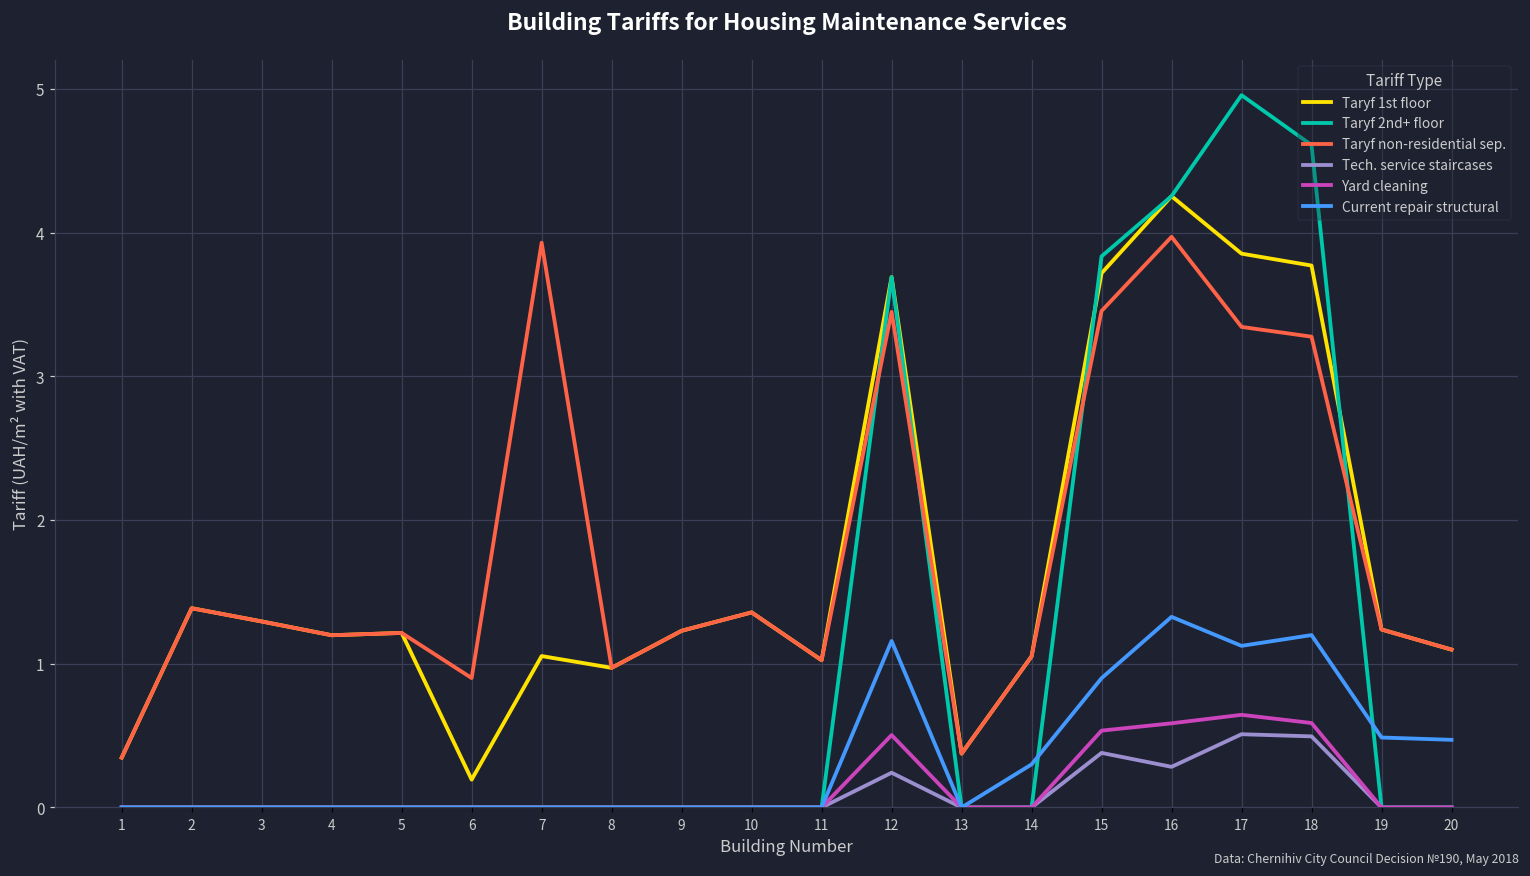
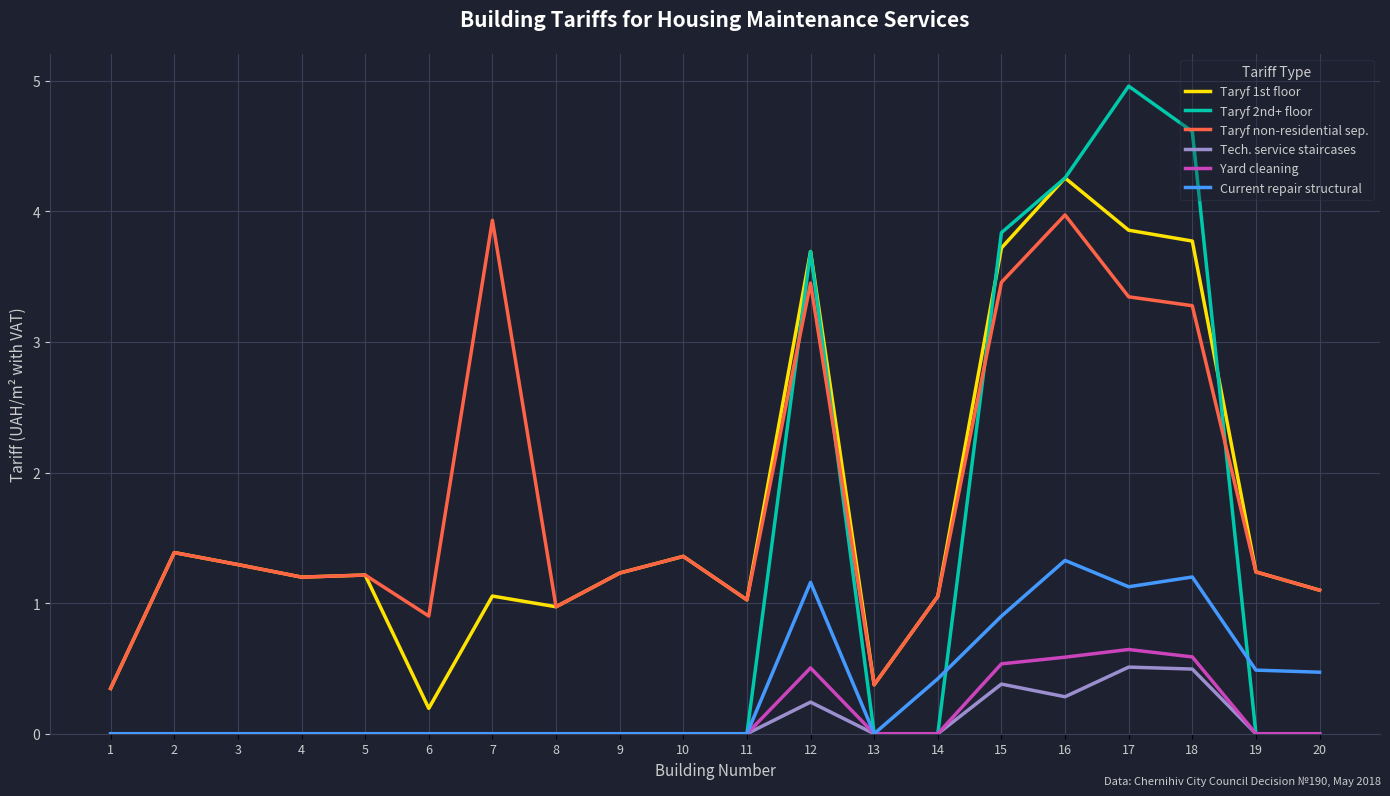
  {
    "Taryf 1st floor": {
      "6": 0.19,
      "7": 1.05,
      "15": 3.72,
      "17": 3.86,
      "18": 3.77
    },
    "Taryf 2nd+ floor": {
      "15": 3.84,
      "17": 4.96
    },
    "Taryf non-residential sep.": {
      "6": 0.90,
      "7": 3.93,
      "12": 3.45,
      "15": 3.46,
      "16": 3.97,
      "17": 3.35,
      "18": 3.28
    },
    "Tech. service staircases": {
      "12": 0.24,
      "15": 0.38,
      "16": 0.28,
      "17": 0.51,
      "18": 0.50
    },
    "Yard cleaning": {
      "12": 0.50,
      "15": 0.54,
      "16": 0.59,
      "17": 0.65,
      "18": 0.59
    },
    "Current repair structural": {
      "12": 1.16,
-     "14": 0.30,
+     "14": 0.42,
      "15": 0.90,
      "16": 1.33,
      "17": 1.13,
      "18": 1.20,
      "19": 0.49,
      "20": 0.47
    }
  }
